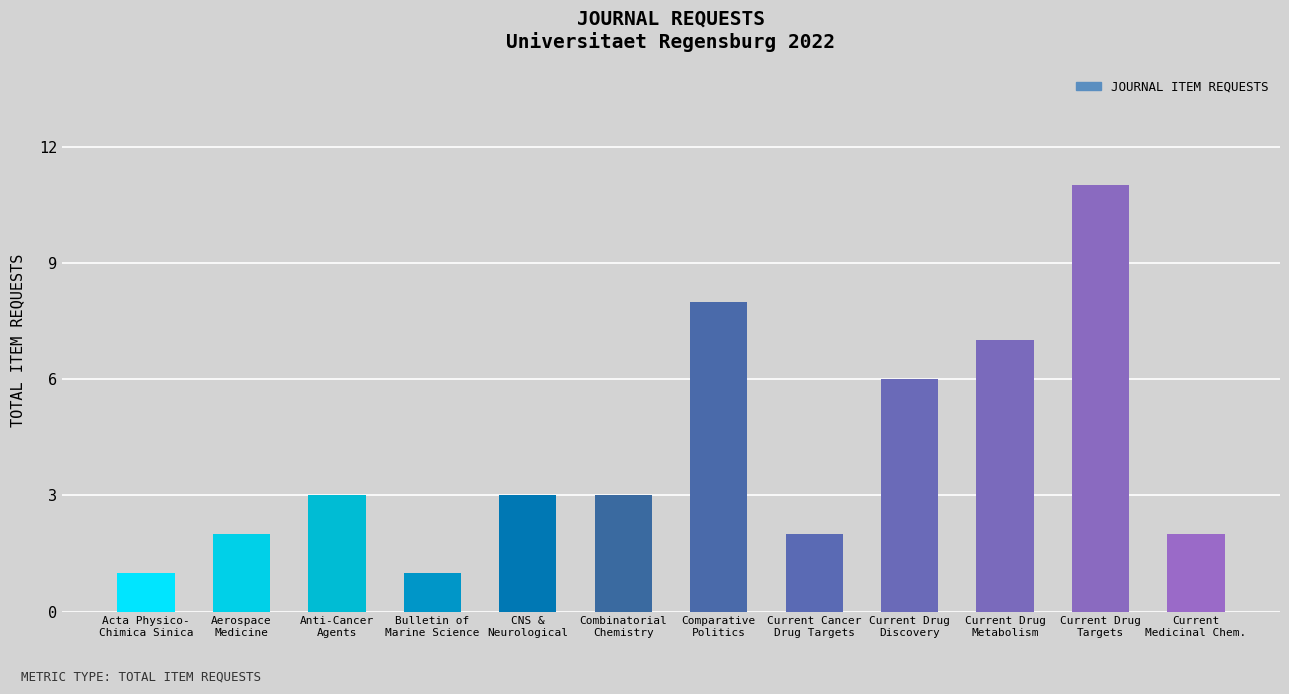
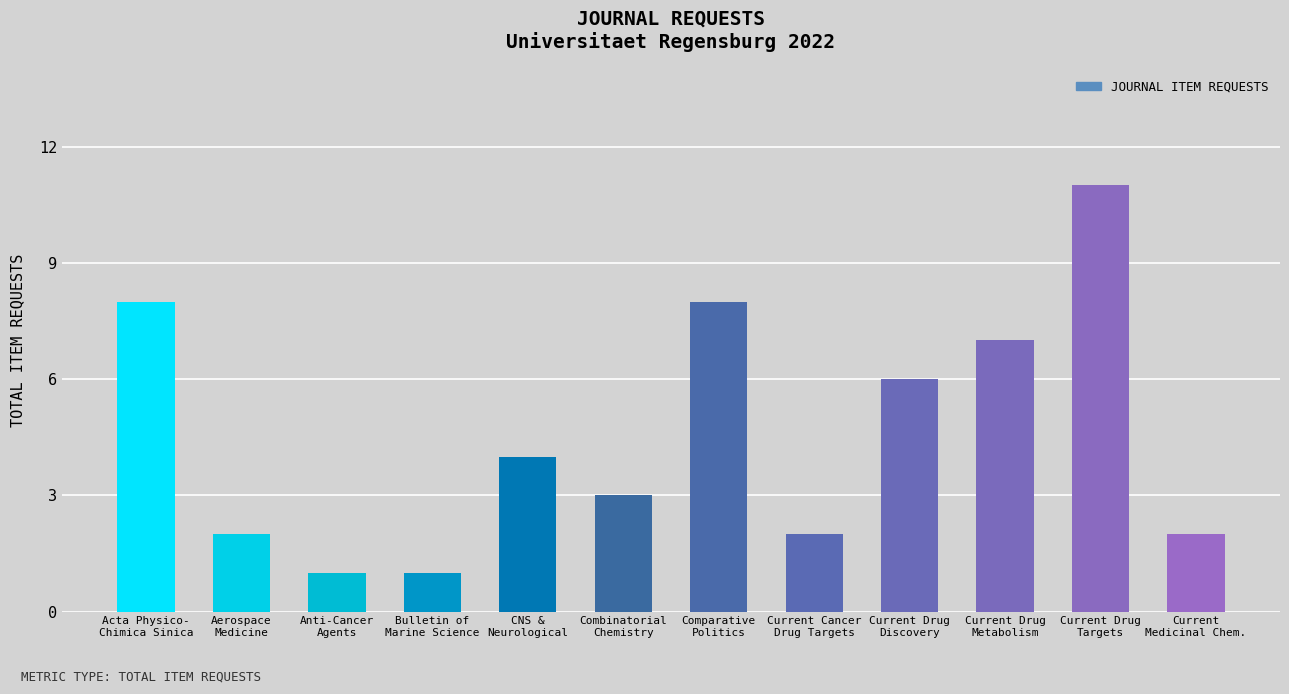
  {
-   "Acta Physico- Chimica Sinica": 1,
+   "Acta Physico- Chimica Sinica": 8,
    "Aerospace Medicine": 2,
-   "Anti-Cancer Agents": 3,
+   "Anti-Cancer Agents": 1,
    "Bulletin of Marine Science": 1,
-   "CNS & Neurological": 3,
+   "CNS & Neurological": 4,
    "Combinatorial Chemistry": 3,
    "Comparative Politics": 8,
    "Current Cancer Drug Targets": 2,
    "Current Drug Discovery": 6,
    "Current Drug Metabolism": 7,
    "Current Drug Targets": 11,
    "Current Medicinal Chem.": 2
  }
